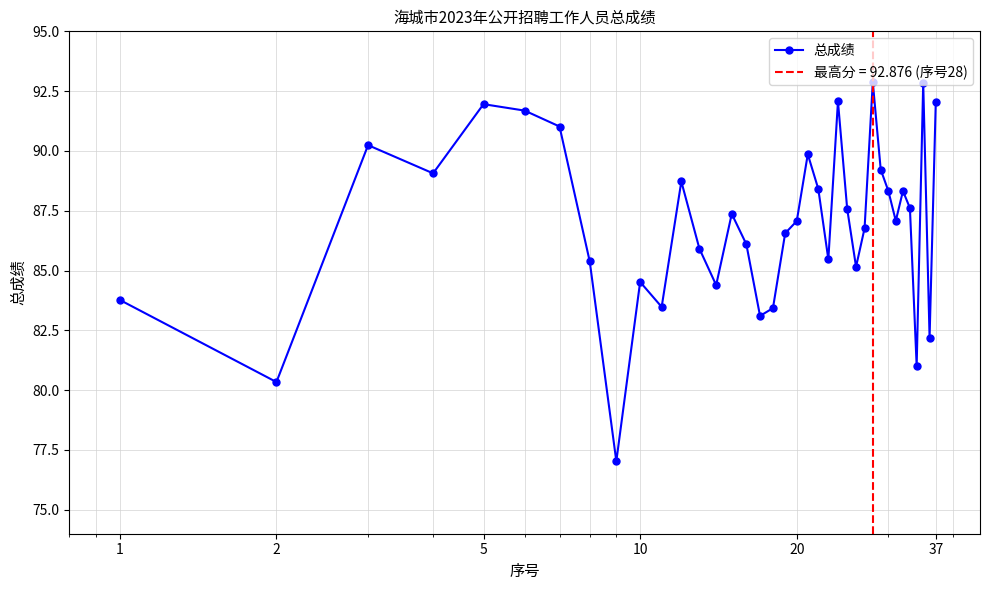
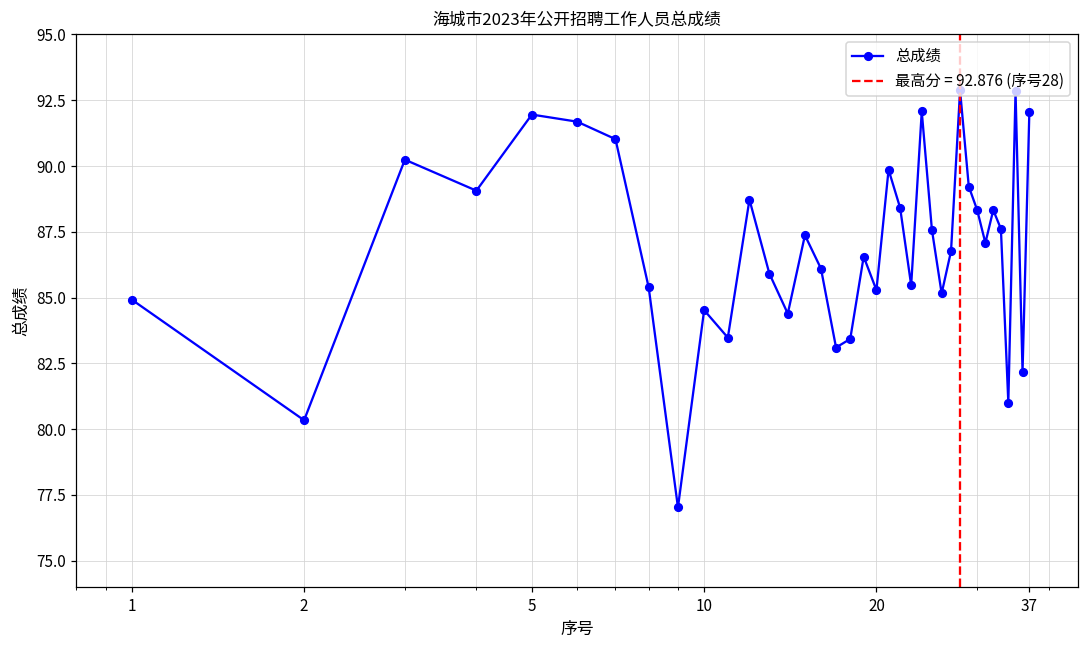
  {
-   "1": 83.8,
+   "1": 84.9,
    "2": 80.3,
    "5": 92.0,
    "10": 84.5,
-   "20": 87.1,
+   "20": 85.3,
    "37": 92.0
  }
